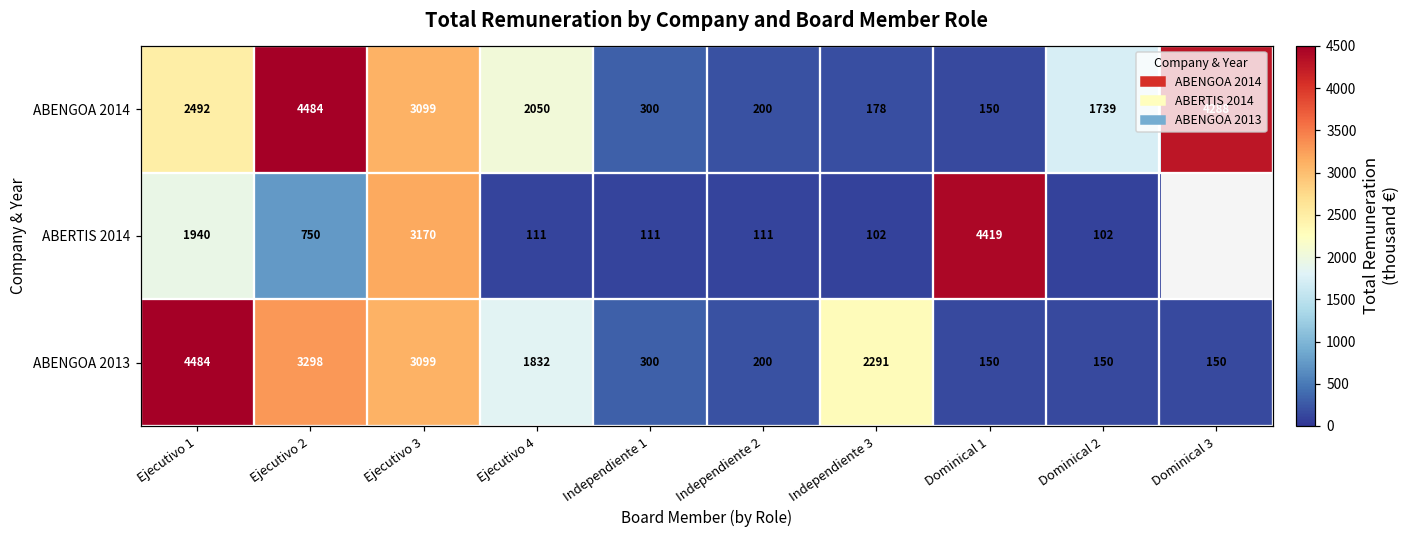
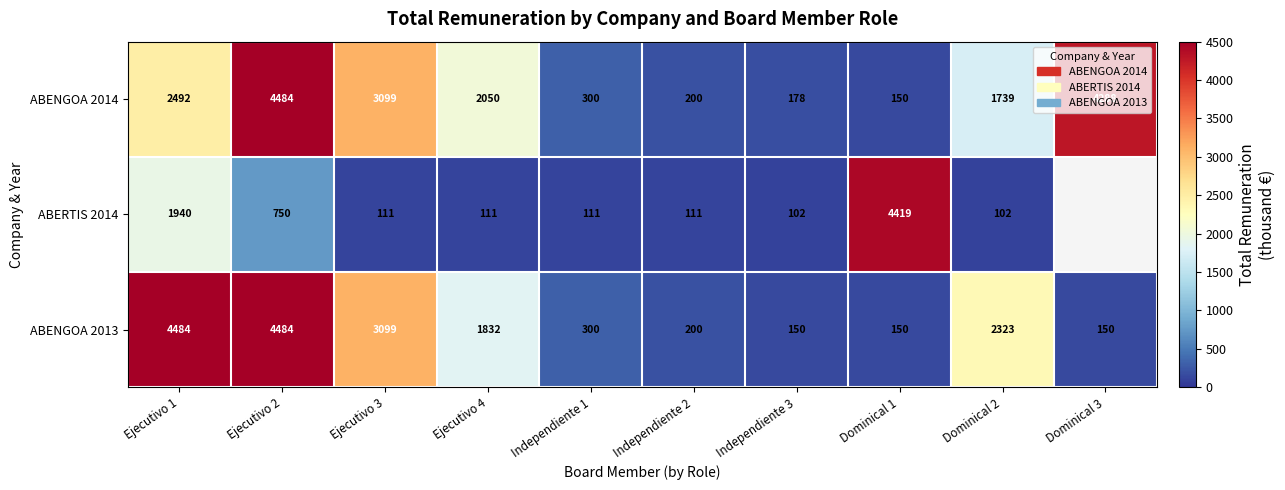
  {
    "ABENGOA 2014": {
      "Ejecutivo 1": 2492,
      "Ejecutivo 2": 4484,
      "Ejecutivo 3": 3099,
      "Ejecutivo 4": 2050,
      "Independiente 1": 300,
      "Independiente 2": 200,
      "Independiente 3": 178,
      "Dominical 1": 150,
      "Dominical 2": 1739
    },
    "ABERTIS 2014": {
      "Ejecutivo 1": 1940,
      "Ejecutivo 2": 750,
-     "Ejecutivo 3": 3170,
+     "Ejecutivo 3": 111,
      "Ejecutivo 4": 111,
      "Independiente 1": 111,
      "Independiente 2": 111,
      "Independiente 3": 102,
      "Dominical 1": 4419,
      "Dominical 2": 102
    },
    "ABENGOA 2013": {
      "Ejecutivo 1": 4484,
-     "Ejecutivo 2": 3298,
+     "Ejecutivo 2": 4484,
      "Ejecutivo 3": 3099,
      "Ejecutivo 4": 1832,
      "Independiente 1": 300,
      "Independiente 2": 200,
-     "Independiente 3": 2291,
+     "Independiente 3": 150,
      "Dominical 1": 150,
-     "Dominical 2": 150,
+     "Dominical 2": 2323,
      "Dominical 3": 150
    }
  }
